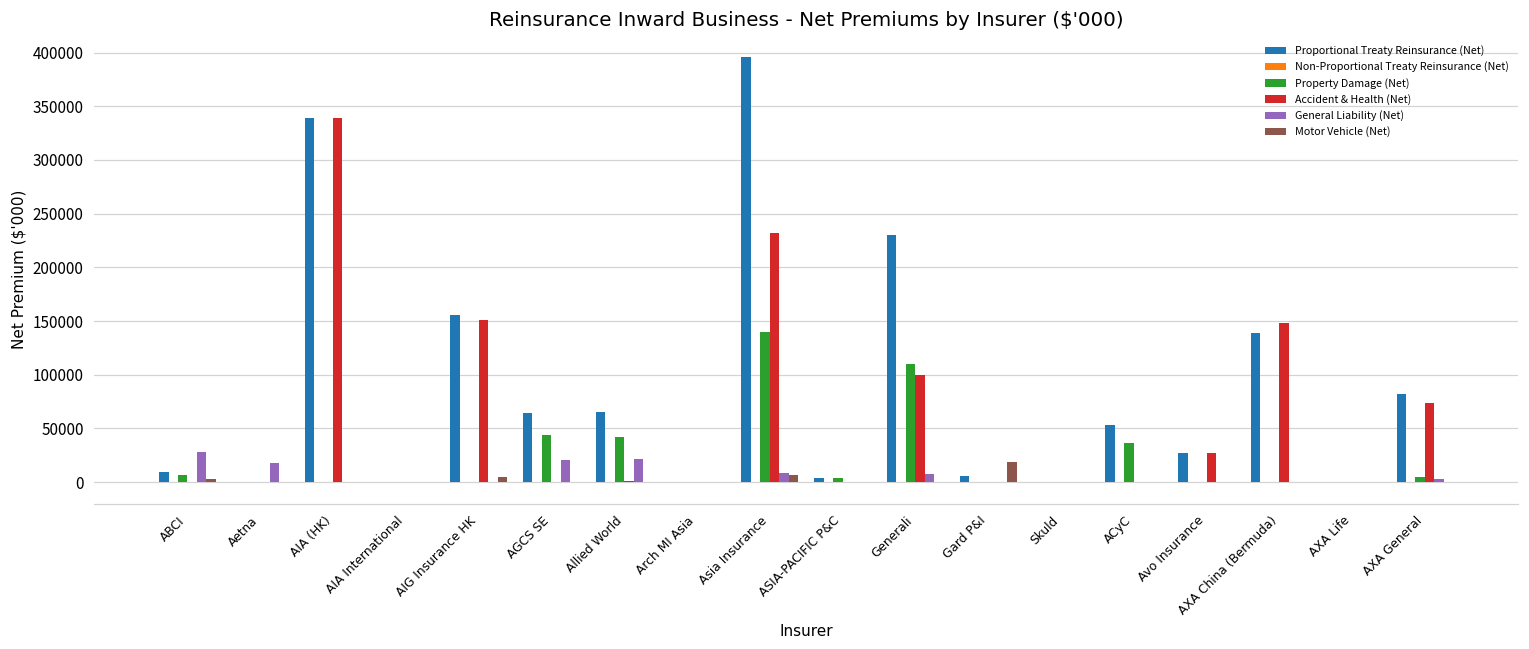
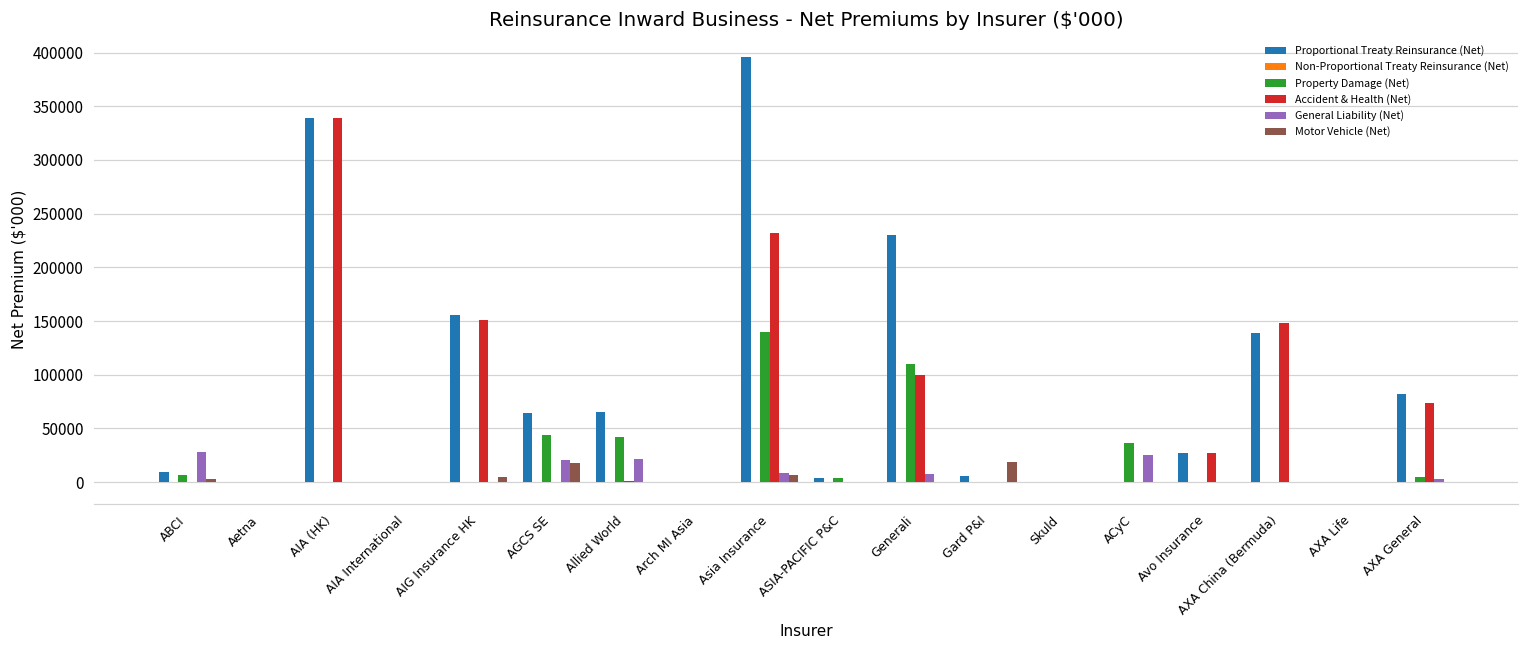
  {
    "Proportional Treaty Reinsurance (Net)": {
      "ABCI": 10000,
      "Aetna": 0,
      "AIA (HK)": 340000,
      "AIA International": 0,
      "AIG Insurance HK": 160000,
      "AGCS SE": 60000,
      "Allied World": 60000,
      "Asia Insurance": 400000,
      "ASIA-PACIFIC P&C": 0,
      "Generali": 230000,
      "Gard P&I": 10000,
-     "ACyC": 50000,
+     "ACyC": 0,
      "Avo Insurance": 30000,
      "AXA China (Bermuda)": 140000,
      "AXA Life": 0,
      "AXA General": 80000
    },
    "Non-Proportional Treaty Reinsurance (Net)": {
      "ABCI": 0,
      "Aetna": 0,
      "AIA (HK)": 0,
      "AIA International": 0,
      "AIG Insurance HK": 0,
      "AGCS SE": 0,
      "Allied World": 0,
      "Arch MI Asia": 0,
      "Asia Insurance": 0,
      "ASIA-PACIFIC P&C": 0,
      "Generali": 0,
      "Gard P&I": 0,
      "Skuld": 0,
      "ACyC": 0,
      "Avo Insurance": 0,
      "AXA China (Bermuda)": 0,
      "AXA Life": 0,
      "AXA General": 0
    },
    "Property Damage (Net)": {
      "ABCI": 10000,
      "Aetna": 0,
      "AIA (HK)": 0,
      "AIA International": 0,
      "AGCS SE": 40000,
      "Allied World": 40000,
      "Arch MI Asia": 0,
      "Asia Insurance": 140000,
      "ASIA-PACIFIC P&C": 0,
      "Generali": 110000,
      "Gard P&I": 0,
      "Skuld": 0,
      "ACyC": 40000,
      "Avo Insurance": 0,
      "AXA China (Bermuda)": 0,
      "AXA Life": 0,
      "AXA General": 10000
    },
    "Accident & Health (Net)": {
      "Aetna": 0,
      "AIA (HK)": 340000,
      "AIA International": 0,
      "AIG Insurance HK": 150000,
      "AGCS SE": 0,
      "Arch MI Asia": 0,
      "Asia Insurance": 230000,
      "ASIA-PACIFIC P&C": 0,
      "Generali": 100000,
      "Gard P&I": 0,
      "Skuld": 0,
      "ACyC": 0,
      "Avo Insurance": 30000,
      "AXA China (Bermuda)": 150000,
      "AXA Life": 0,
      "AXA General": 70000
    },
    "General Liability (Net)": {
      "ABCI": 30000,
-     "Aetna": 20000,
+     "Aetna": 0,
      "AIA (HK)": 0,
      "AIA International": 0,
      "AGCS SE": 20000,
      "Allied World": 20000,
      "Asia Insurance": 10000,
      "Generali": 10000,
      "Gard P&I": 0,
      "Skuld": 0,
-     "ACyC": 0,
+     "ACyC": 20000,
      "Avo Insurance": 0,
      "AXA China (Bermuda)": 0,
      "AXA Life": 0,
      "AXA General": 0
    },
    "Motor Vehicle (Net)": {
      "ABCI": 0,
      "Aetna": 0,
      "AIA (HK)": 0,
      "AIA International": 0,
      "AIG Insurance HK": 0,
-     "AGCS SE": 0,
+     "AGCS SE": 20000,
      "Allied World": 0,
      "Arch MI Asia": 0,
      "Asia Insurance": 10000,
      "ASIA-PACIFIC P&C": 0,
      "Gard P&I": 20000,
      "Skuld": 0,
      "ACyC": 0,
      "Avo Insurance": 0,
      "AXA China (Bermuda)": 0,
      "AXA Life": 0
    }
  }
